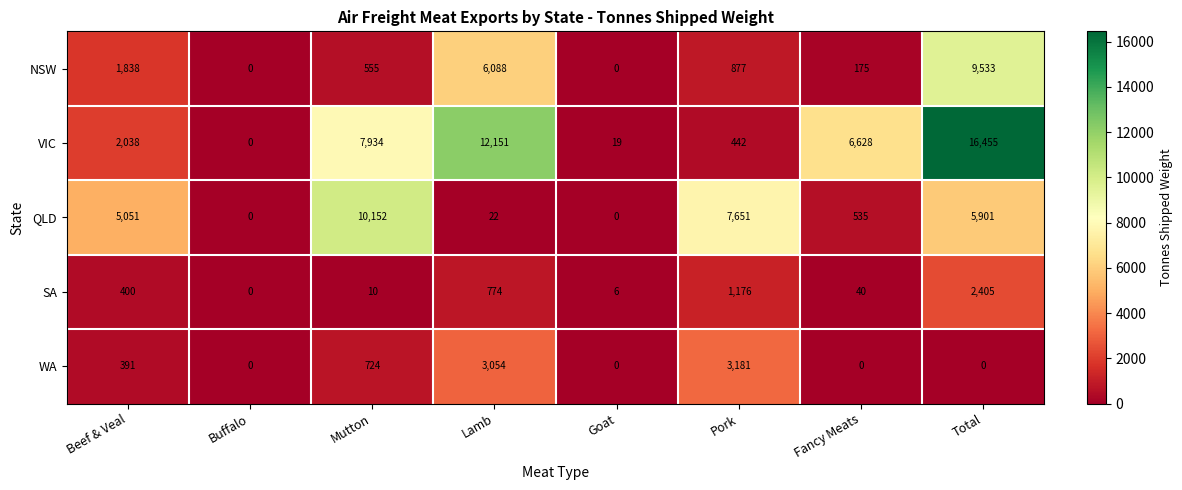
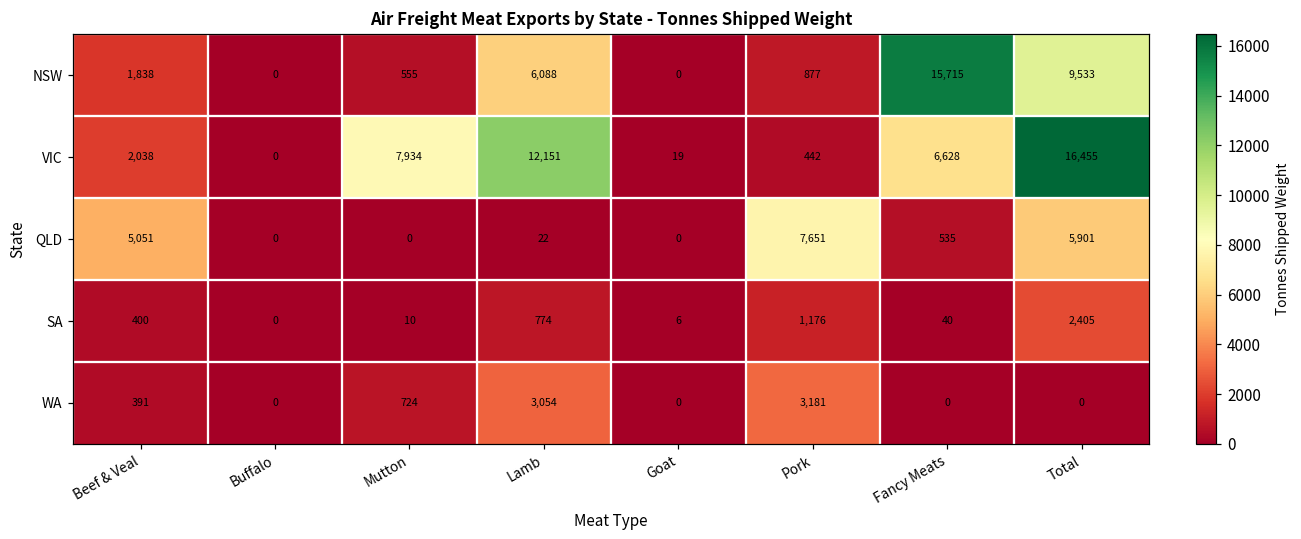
  {
    "NSW": {
      "Beef & Veal": "1,838",
      "Buffalo": "0",
      "Mutton": "555",
      "Lamb": "6,088",
      "Goat": "0",
      "Pork": "877",
-     "Fancy Meats": "175",
+     "Fancy Meats": "15,715",
      "Total": "9,533"
    },
    "VIC": {
      "Beef & Veal": "2,038",
      "Buffalo": "0",
      "Mutton": "7,934",
      "Lamb": "12,151",
      "Goat": "19",
      "Pork": "442",
      "Fancy Meats": "6,628",
      "Total": "16,455"
    },
    "QLD": {
      "Beef & Veal": "5,051",
      "Buffalo": "0",
-     "Mutton": "10,152",
+     "Mutton": "0",
      "Lamb": "22",
      "Goat": "0",
      "Pork": "7,651",
      "Fancy Meats": "535",
      "Total": "5,901"
    },
    "SA": {
      "Beef & Veal": "400",
      "Buffalo": "0",
      "Mutton": "10",
      "Lamb": "774",
      "Goat": "6",
      "Pork": "1,176",
      "Fancy Meats": "40",
      "Total": "2,405"
    },
    "WA": {
      "Beef & Veal": "391",
      "Buffalo": "0",
      "Mutton": "724",
      "Lamb": "3,054",
      "Goat": "0",
      "Pork": "3,181",
      "Fancy Meats": "0",
      "Total": "0"
    }
  }
